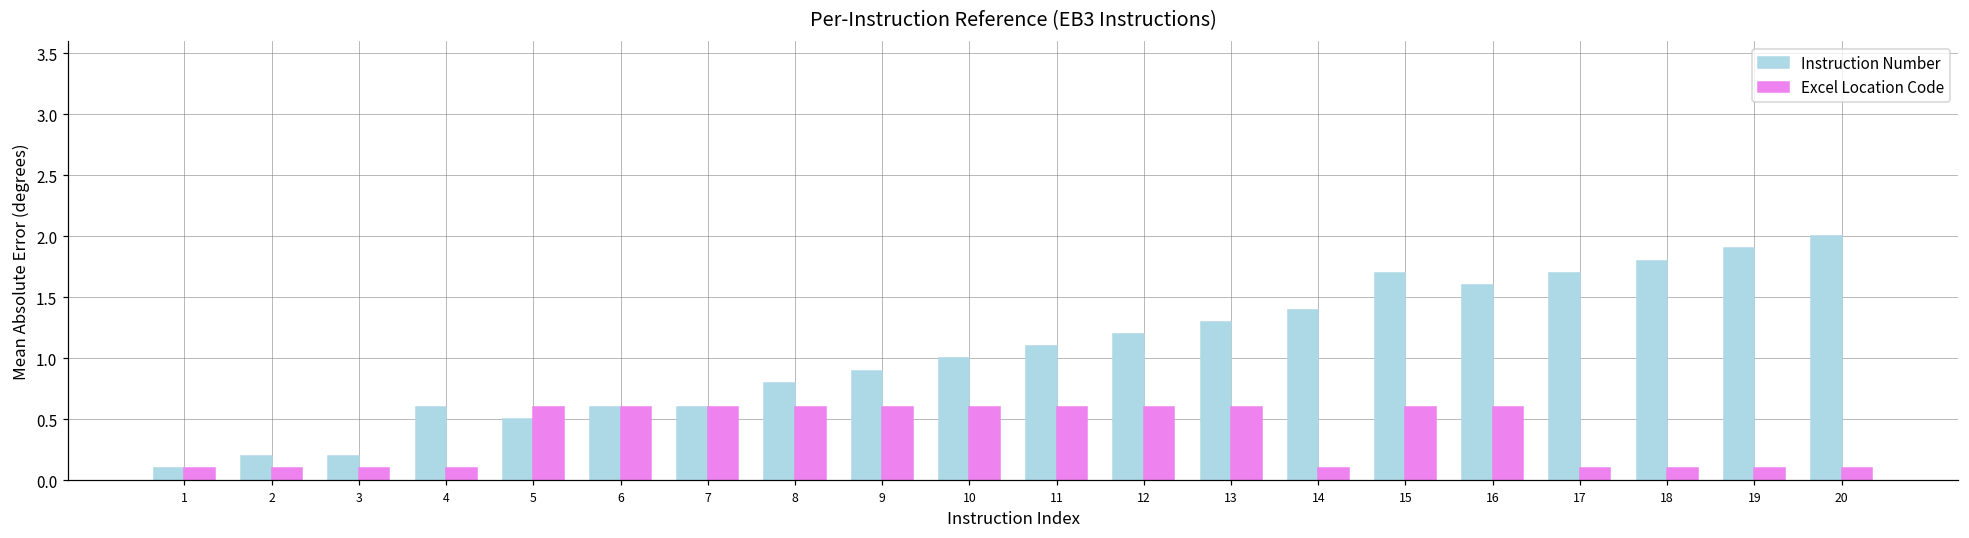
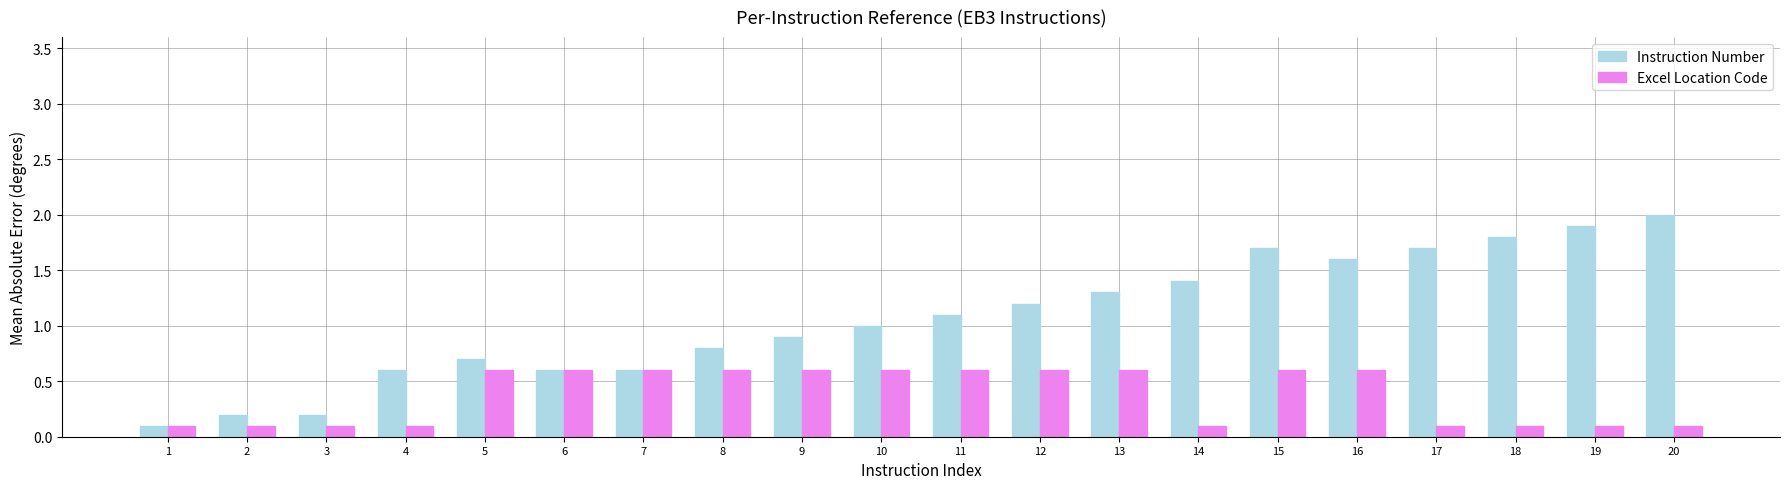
  {
    "Instruction Number": {
      "1": 0.10,
      "2": 0.20,
      "3": 0.20,
      "4": 0.60,
-     "5": 0.50,
+     "5": 0.70,
      "6": 0.60,
      "7": 0.60,
      "8": 0.80,
      "9": 0.90,
      "10": 1.00,
      "11": 1.10,
      "12": 1.20,
      "13": 1.30,
      "14": 1.40,
      "15": 1.70,
      "16": 1.60,
      "17": 1.70,
      "18": 1.80,
      "19": 1.90,
      "20": 2.00
    },
    "Excel Location Code": {
      "1": 0.10,
      "2": 0.10,
      "3": 0.10,
      "4": 0.10,
      "5": 0.60,
      "6": 0.60,
      "7": 0.60,
      "8": 0.60,
      "9": 0.60,
      "10": 0.60,
      "11": 0.60,
      "12": 0.60,
      "13": 0.60,
      "14": 0.10,
      "15": 0.60,
      "16": 0.60,
      "17": 0.10,
      "18": 0.10,
      "19": 0.10,
      "20": 0.10
    }
  }
